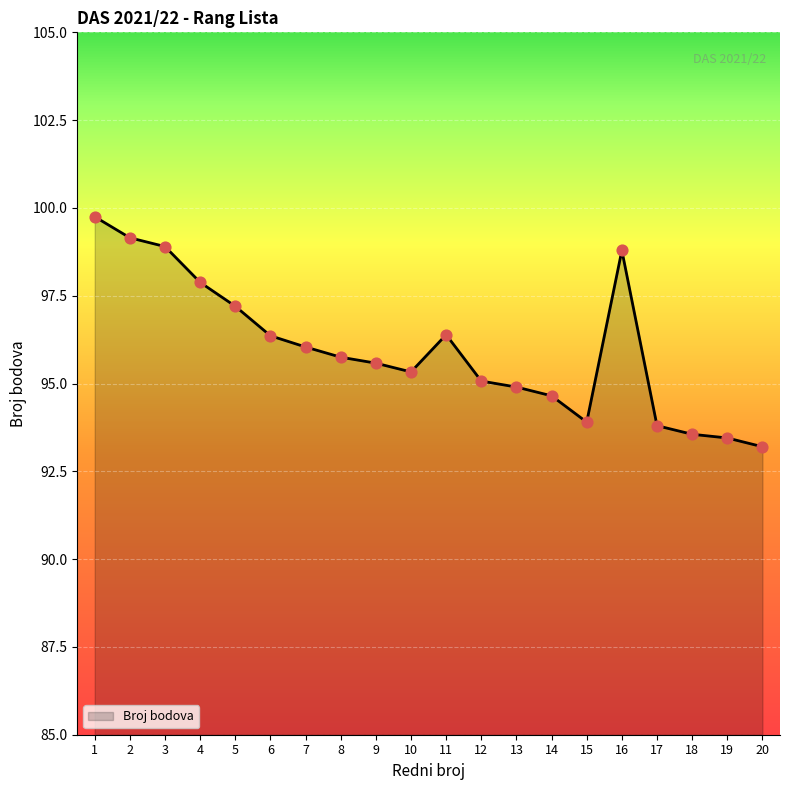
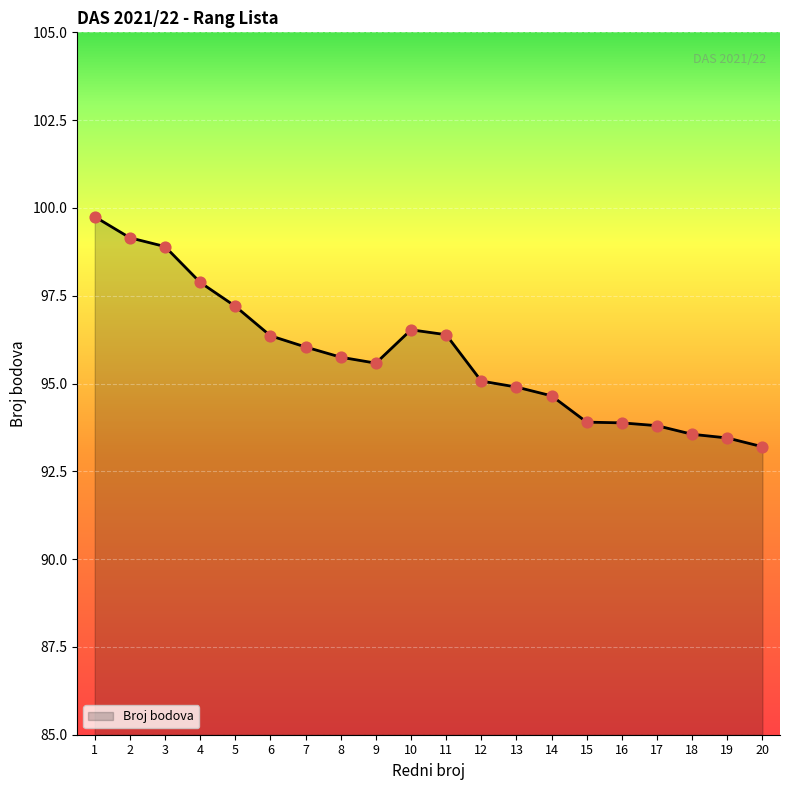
  {
    "1": 99.8,
    "2": 99.2,
    "3": 98.9,
    "4": 97.9,
    "5": 97.2,
    "6": 96.4,
    "7": 96.0,
    "8": 95.8,
    "9": 95.6,
-   "10": 95.3,
+   "10": 96.5,
    "11": 96.4,
    "12": 95.1,
    "13": 94.9,
    "14": 94.7,
    "15": 93.9,
-   "16": 98.8,
+   "16": 93.9,
    "17": 93.8,
    "18": 93.6,
    "19": 93.5,
    "20": 93.2
  }
